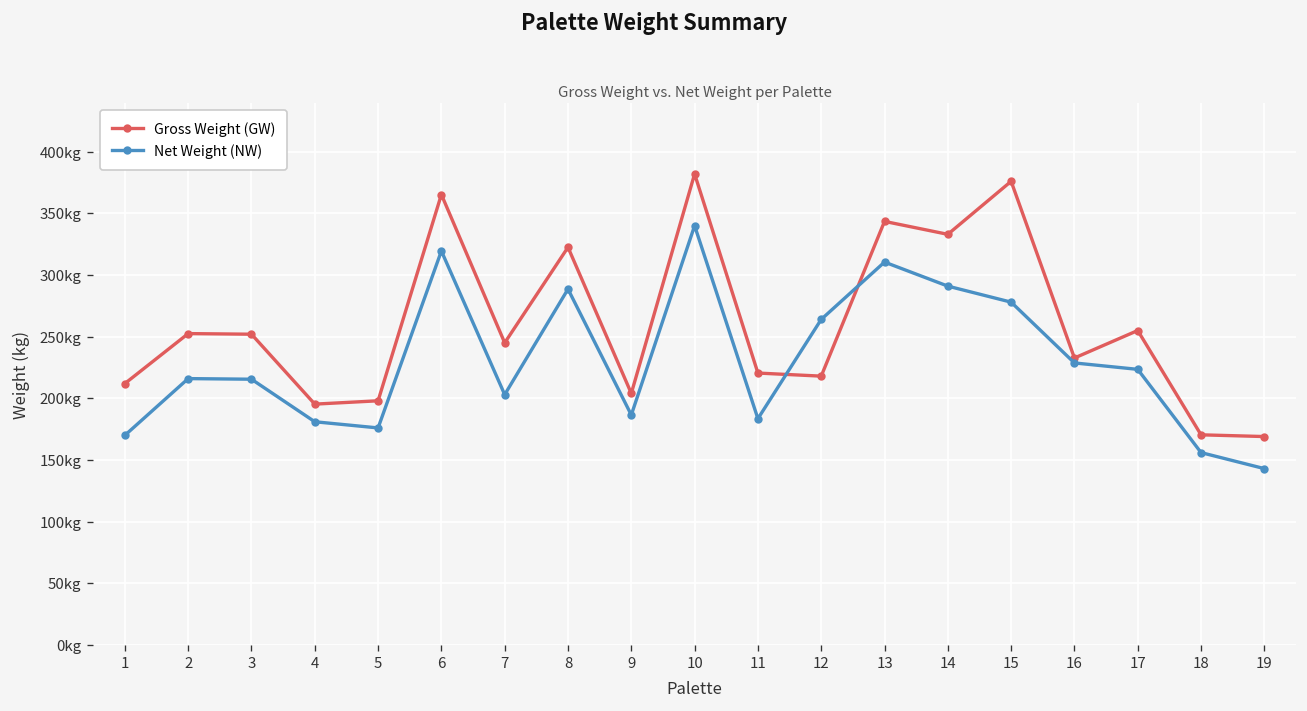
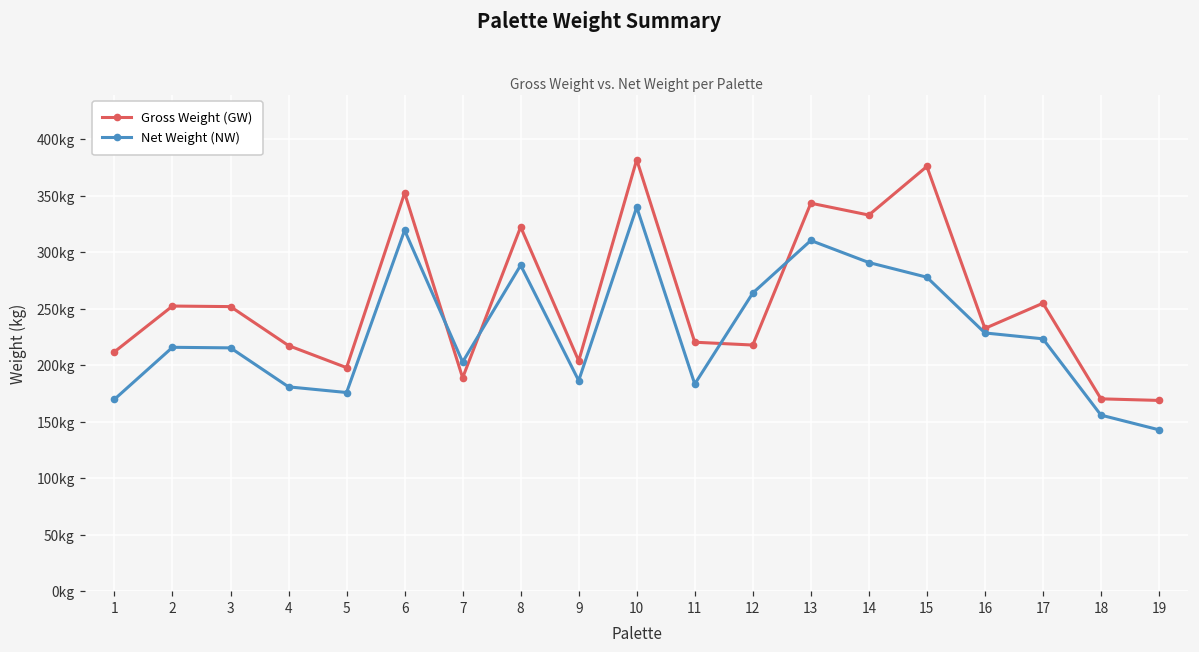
  {
    "Gross Weight (GW)": {
      "1": "212kg",
      "2": "253kg",
      "3": "252kg",
-     "4": "195kg",
+     "4": "218kg",
      "5": "198kg",
-     "6": "365kg",
-     "7": "245kg",
+     "6": "353kg",
+     "7": "189kg",
      "8": "323kg",
      "9": "204kg",
      "10": "382kg",
      "11": "221kg",
      "12": "218kg",
      "13": "344kg",
      "14": "333kg",
      "15": "376kg",
      "16": "233kg",
      "17": "255kg",
      "18": "170kg",
      "19": "169kg"
    },
    "Net Weight (NW)": {
      "1": "170kg",
      "2": "216kg",
      "3": "216kg",
      "4": "181kg",
      "5": "176kg",
      "6": "320kg",
      "7": "203kg",
      "8": "289kg",
      "9": "187kg",
      "10": "340kg",
      "11": "184kg",
      "12": "264kg",
      "13": "311kg",
      "14": "291kg",
      "15": "278kg",
      "16": "229kg",
      "17": "224kg",
      "18": "156kg",
      "19": "143kg"
    }
  }
